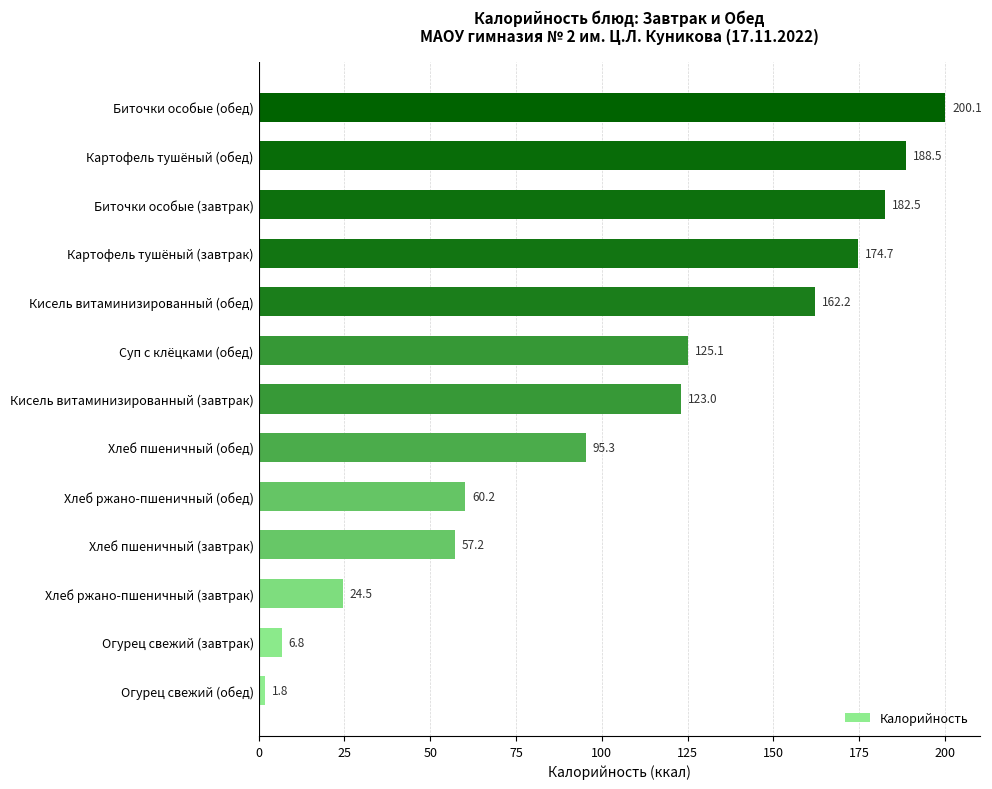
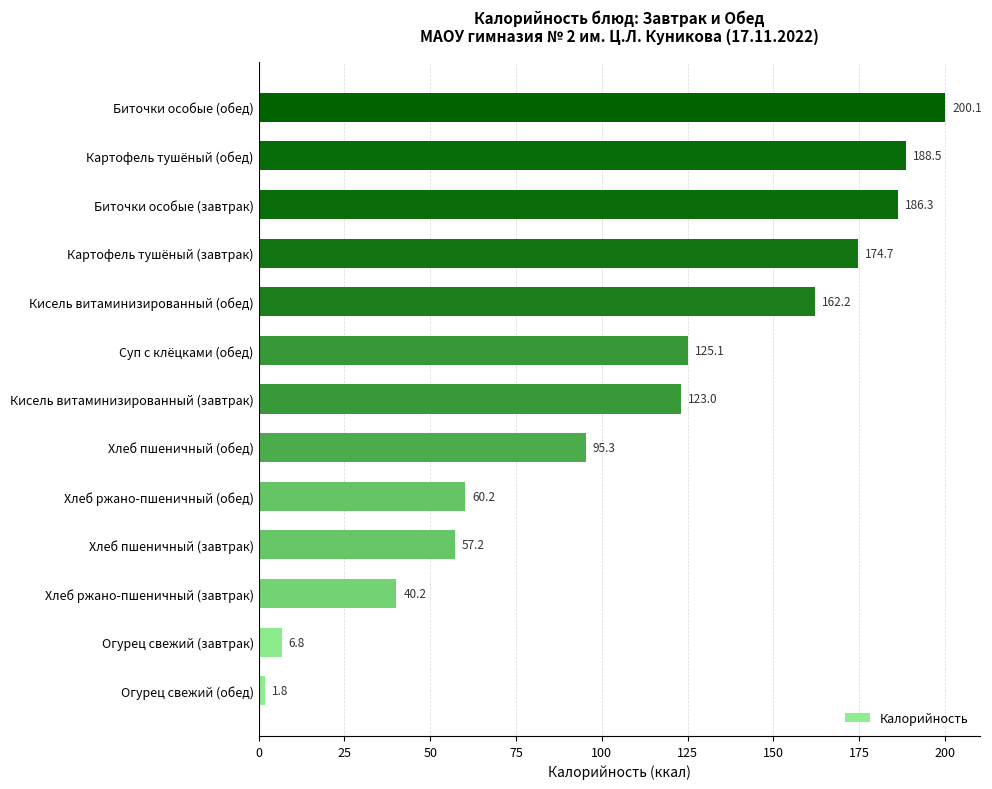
  {
    "Биточки особые (обед)": 200.1,
    "Картофель тушёный (обед)": 188.5,
-   "Биточки особые (завтрак)": 182.5,
+   "Биточки особые (завтрак)": 186.3,
    "Картофель тушёный (завтрак)": 174.7,
    "Кисель витаминизированный (обед)": 162.2,
    "Суп с клёцками (обед)": 125.1,
    "Кисель витаминизированный (завтрак)": 123.0,
    "Хлеб пшеничный (обед)": 95.3,
    "Хлеб ржано-пшеничный (обед)": 60.2,
    "Хлеб пшеничный (завтрак)": 57.2,
-   "Хлеб ржано-пшеничный (завтрак)": 24.5,
+   "Хлеб ржано-пшеничный (завтрак)": 40.2,
    "Огурец свежий (завтрак)": 6.8,
    "Огурец свежий (обед)": 1.8
  }
